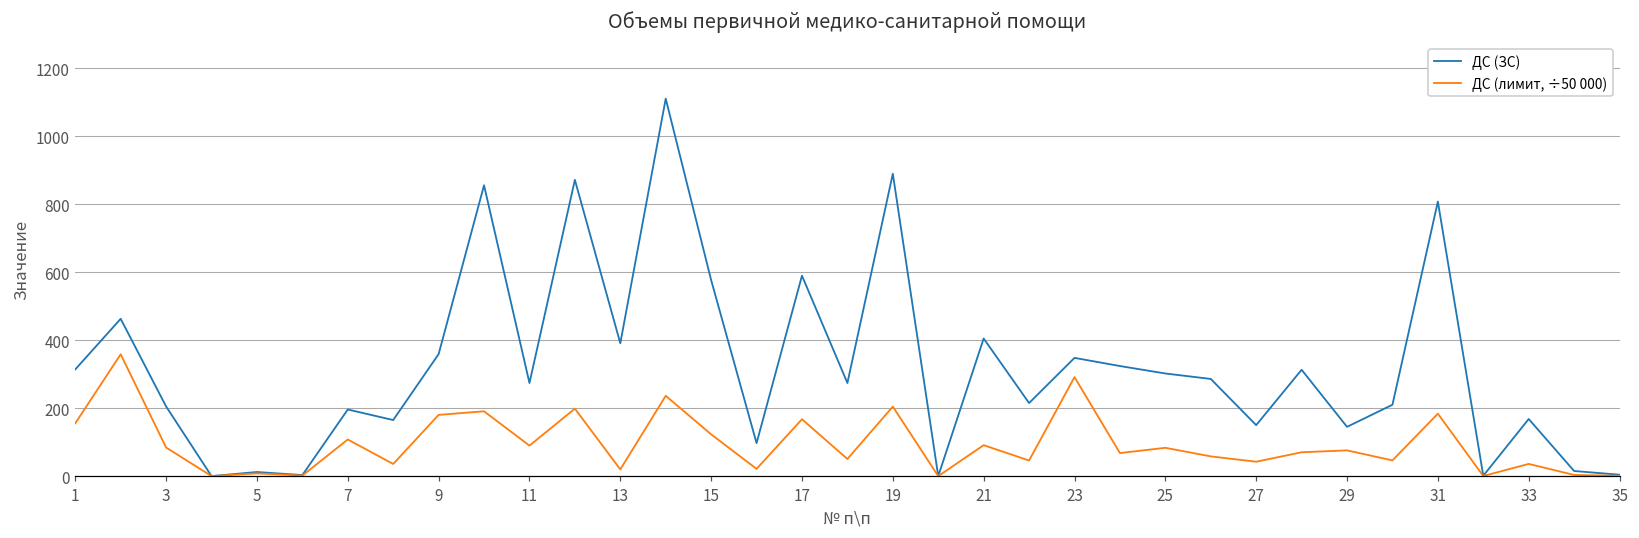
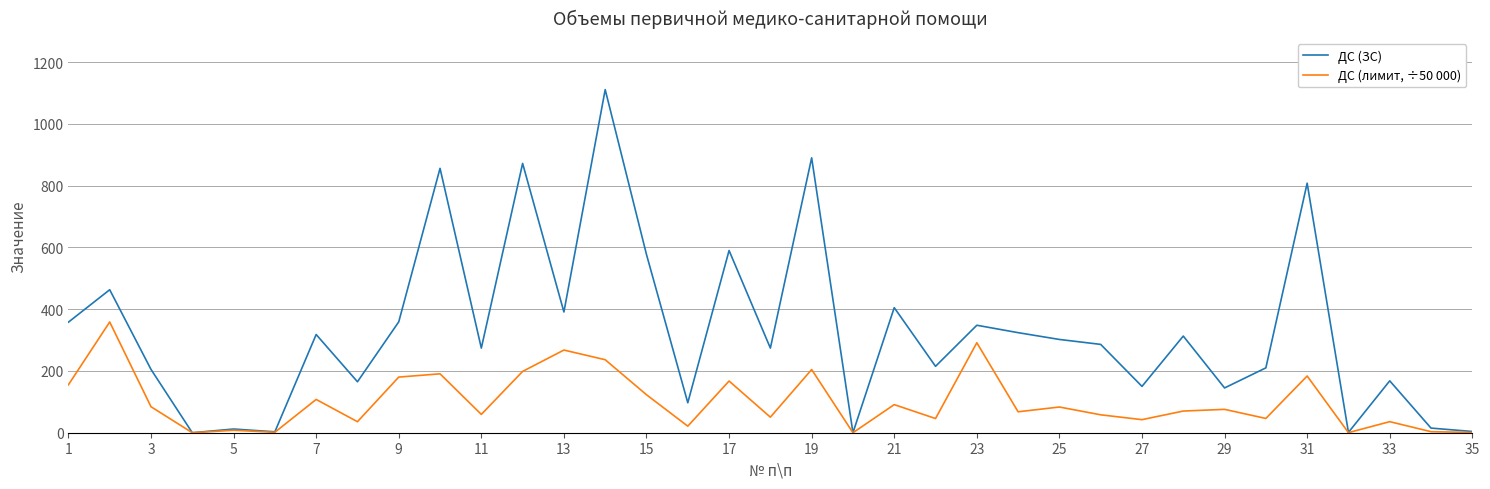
  {
    "ДС (ЗС)": {
-     "1": 310,
+     "1": 360,
      "3": 210,
-     "7": 200,
+     "7": 320,
      "9": 360,
      "11": 270,
      "13": 390,
      "15": 580,
      "17": 590,
      "19": 890,
      "21": 410,
      "23": 350,
      "25": 300,
      "27": 150,
      "29": 150,
      "31": 810,
      "33": 170
    },
    "ДС (лимит, ÷50 000)": {
      "1": 160,
      "3": 80,
      "7": 110,
      "9": 180,
-     "11": 90,
-     "13": 20,
+     "11": 60,
+     "13": 270,
      "15": 120,
      "17": 170,
      "19": 200,
      "21": 90,
      "23": 290,
      "25": 80,
      "27": 40,
      "29": 80,
      "31": 180,
      "33": 40
    }
  }
